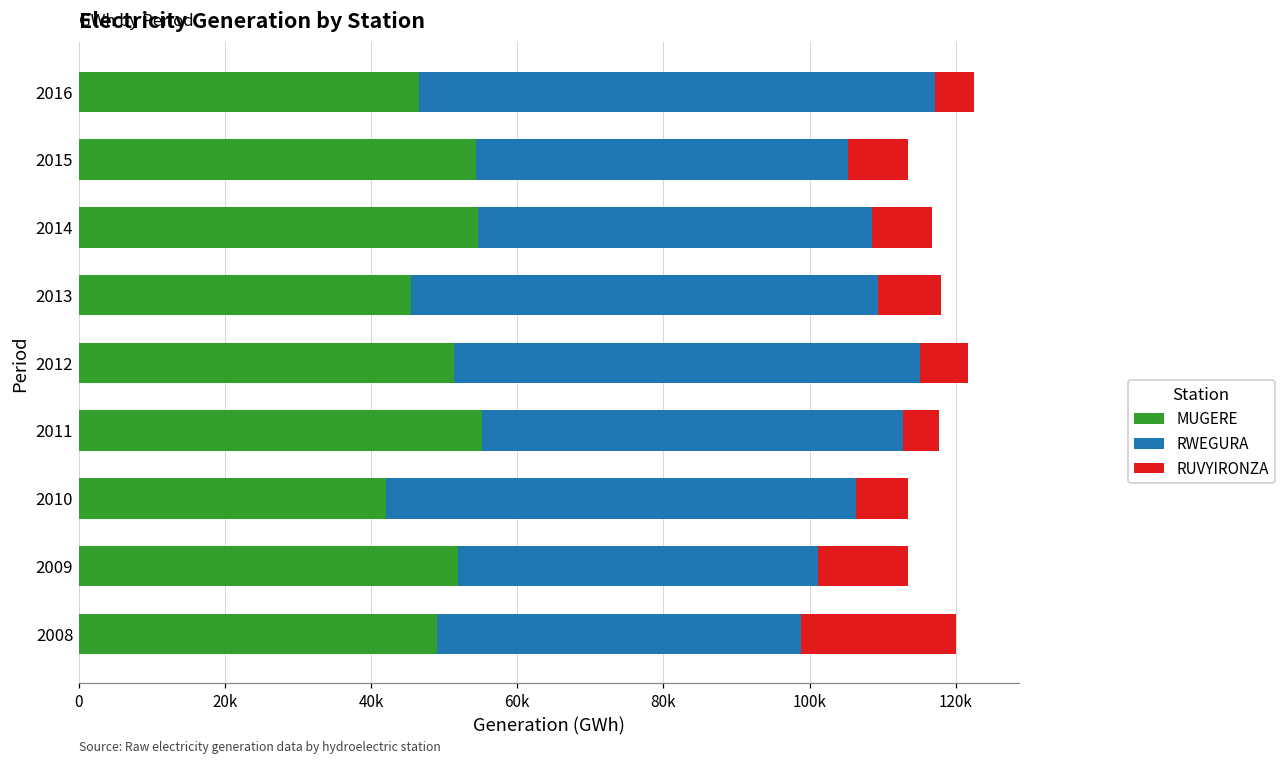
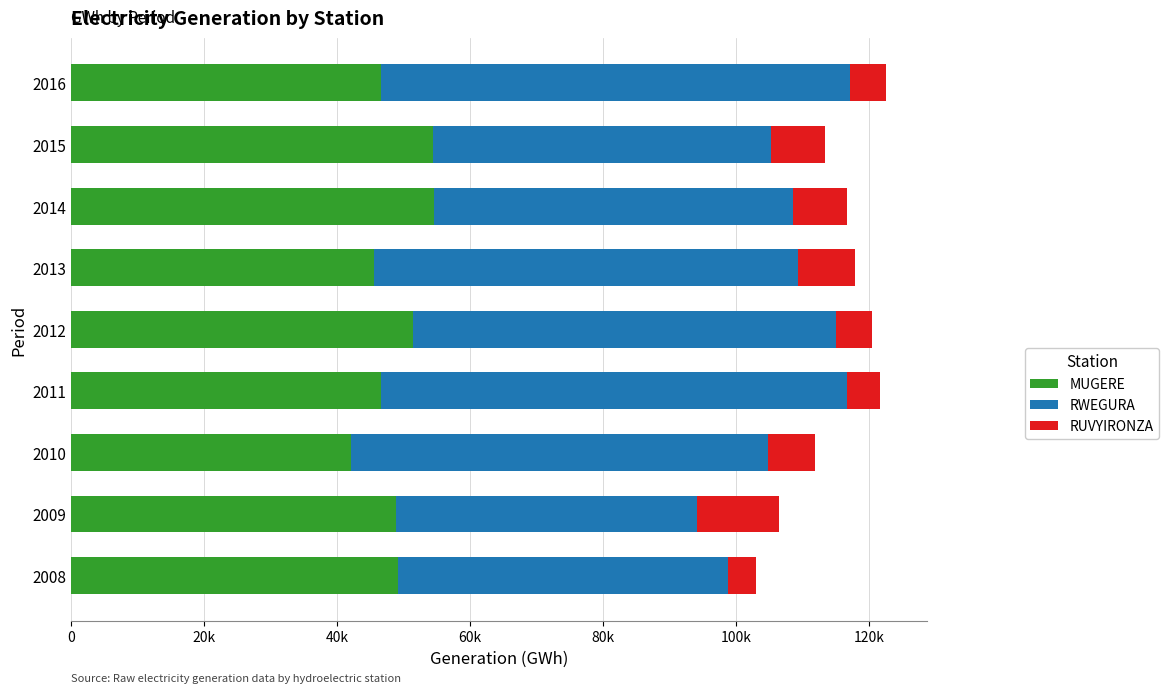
  {
    "MUGERE": {
      "2016": 47000,
      "2015": 54000,
      "2014": 55000,
      "2013": 45000,
      "2012": 51000,
-     "2011": 55000,
+     "2011": 47000,
      "2010": 42000,
-     "2009": 52000,
+     "2009": 49000,
      "2008": 49000
    },
    "RWEGURA": {
      "2016": 71000,
      "2015": 51000,
      "2014": 54000,
      "2013": 64000,
      "2012": 64000,
-     "2011": 58000,
-     "2010": 64000,
-     "2009": 49000,
+     "2011": 70000,
+     "2010": 63000,
+     "2009": 45000,
      "2008": 50000
    },
    "RUVYIRONZA": {
      "2016": 5000,
      "2015": 8000,
      "2014": 8000,
      "2013": 9000,
-     "2012": 7000,
+     "2012": 5000,
      "2011": 5000,
      "2010": 7000,
      "2009": 12000,
-     "2008": 21000
+     "2008": 4000
    }
  }
